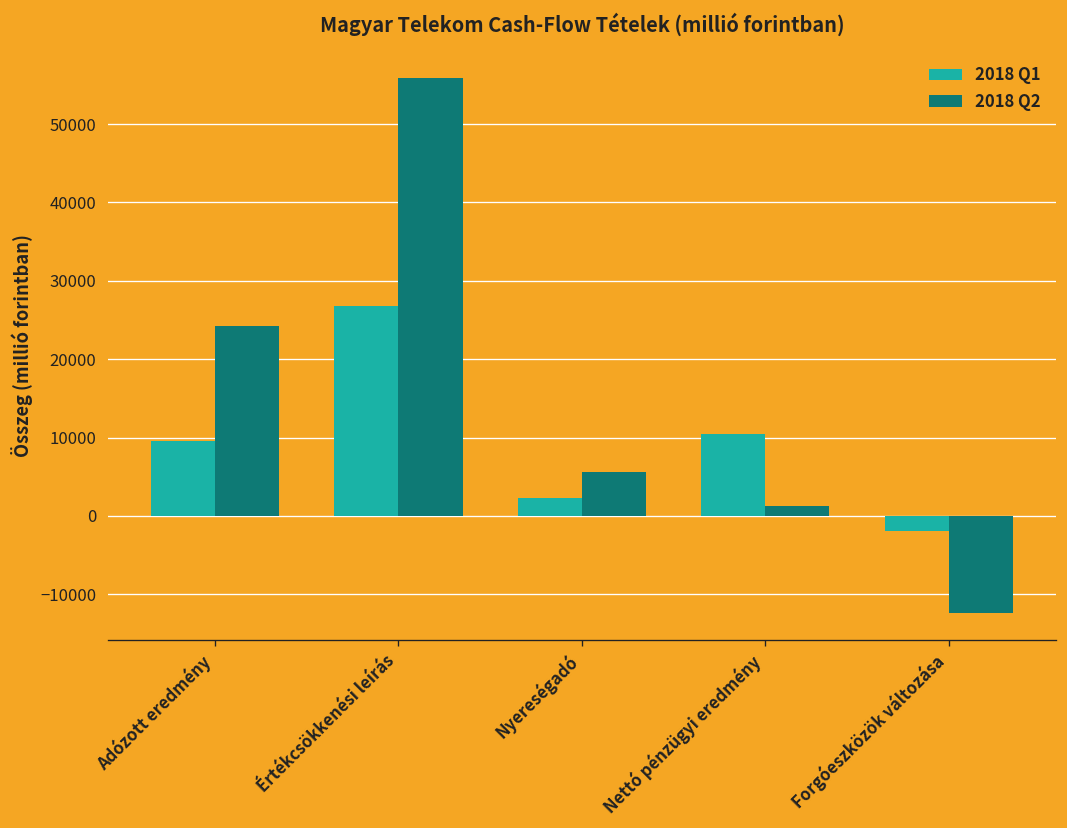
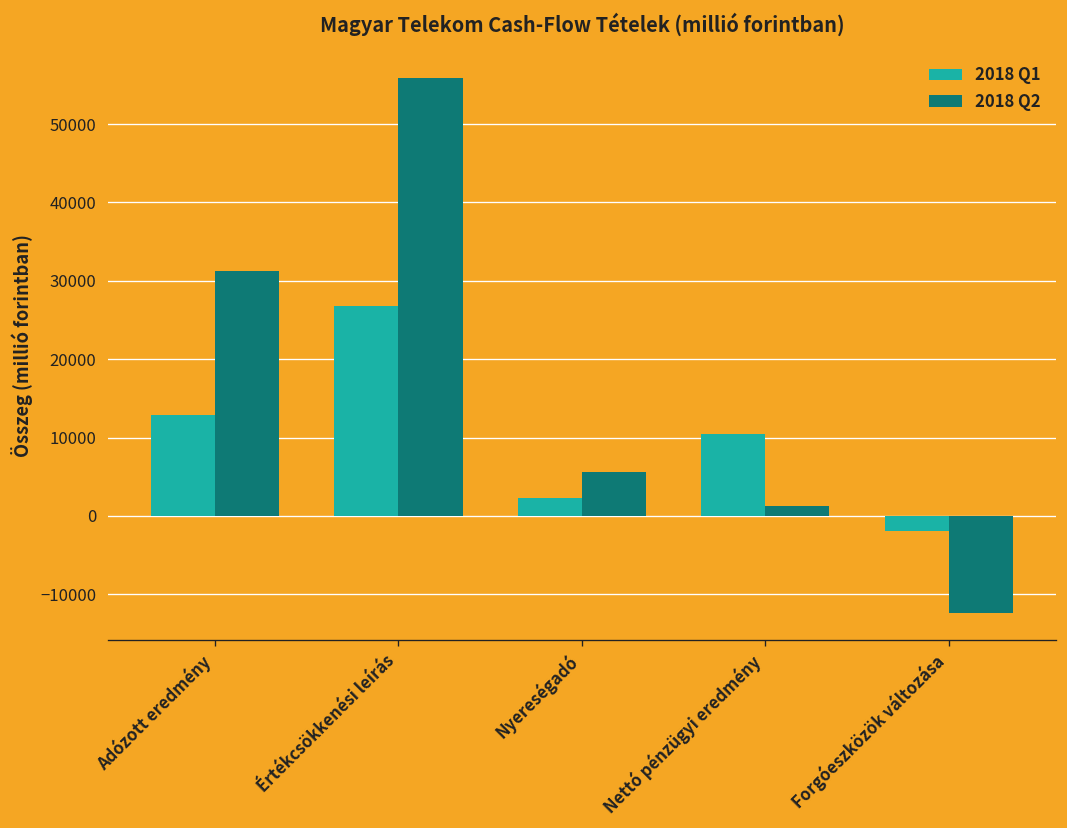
  {
    "2018 Q1": {
-     "Adózott eredmény": 10000,
+     "Adózott eredmény": 13000,
      "Értékcsökkenési leírás": 27000,
      "Nyereségadó": 2000,
      "Nettó pénzügyi eredmény": 10000,
      "Forgóeszközök változása": -2000
    },
    "2018 Q2": {
-     "Adózott eredmény": 24000,
+     "Adózott eredmény": 31000,
      "Értékcsökkenési leírás": 56000,
      "Nyereségadó": 6000,
      "Nettó pénzügyi eredmény": 1000,
      "Forgóeszközök változása": -12000
    }
  }
